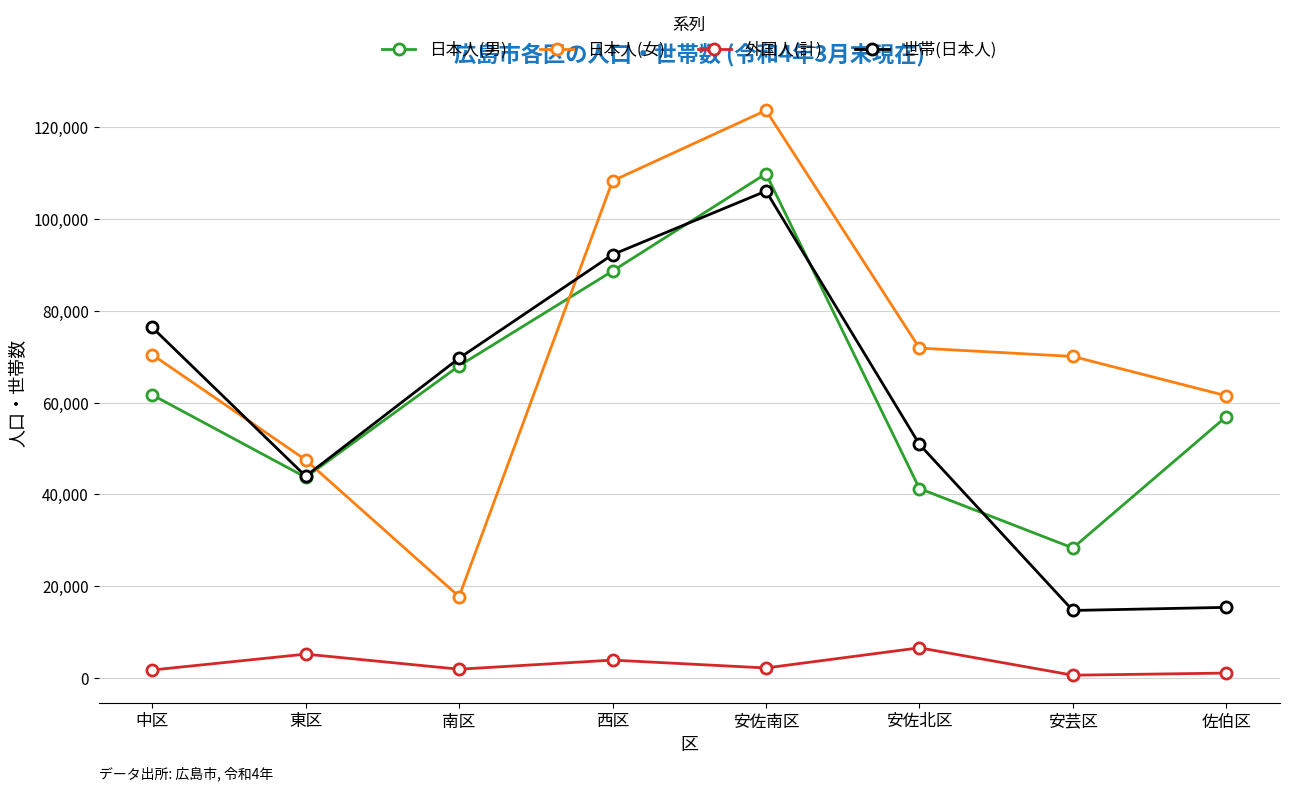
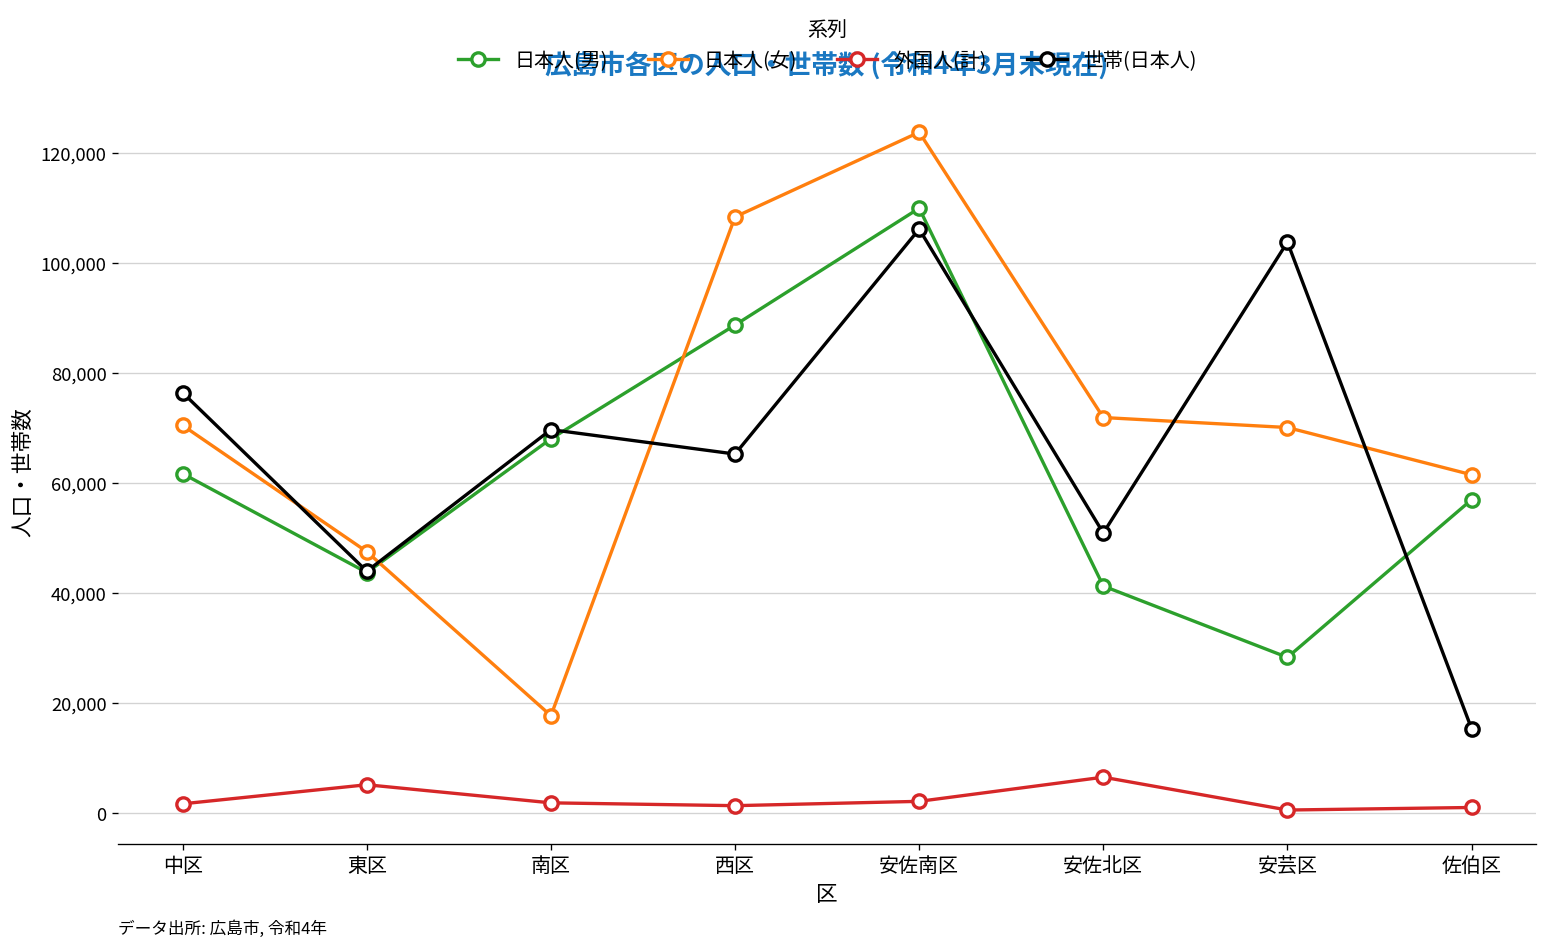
  {
    "日本人(男)": {
      "中区": "62,000",
      "南区": "68,000",
      "西区": "89,000",
      "安佐南区": "110,000",
      "安佐北区": "41,000",
      "安芸区": "28,000",
      "佐伯区": "57,000"
    },
    "日本人(女)": {
      "中区": "70,000",
      "東区": "48,000",
      "南区": "18,000",
      "西区": "108,000",
      "安佐南区": "124,000",
      "安佐北区": "72,000",
      "安芸区": "70,000",
      "佐伯区": "62,000"
    },
    "外国人(計)": {
      "中区": "2,000",
      "東区": "5,000",
      "南区": "2,000",
-     "西区": "4,000",
+     "西区": "1,000",
      "安佐南区": "2,000",
      "安佐北区": "7,000",
      "安芸区": "1,000",
      "佐伯区": "1,000"
    },
    "世帯(日本人)": {
      "中区": "76,000",
      "南区": "70,000",
-     "西区": "92,000",
+     "西区": "65,000",
      "安佐南区": "106,000",
      "安佐北区": "51,000",
-     "安芸区": "15,000",
+     "安芸区": "104,000",
      "佐伯区": "15,000"
    }
  }
